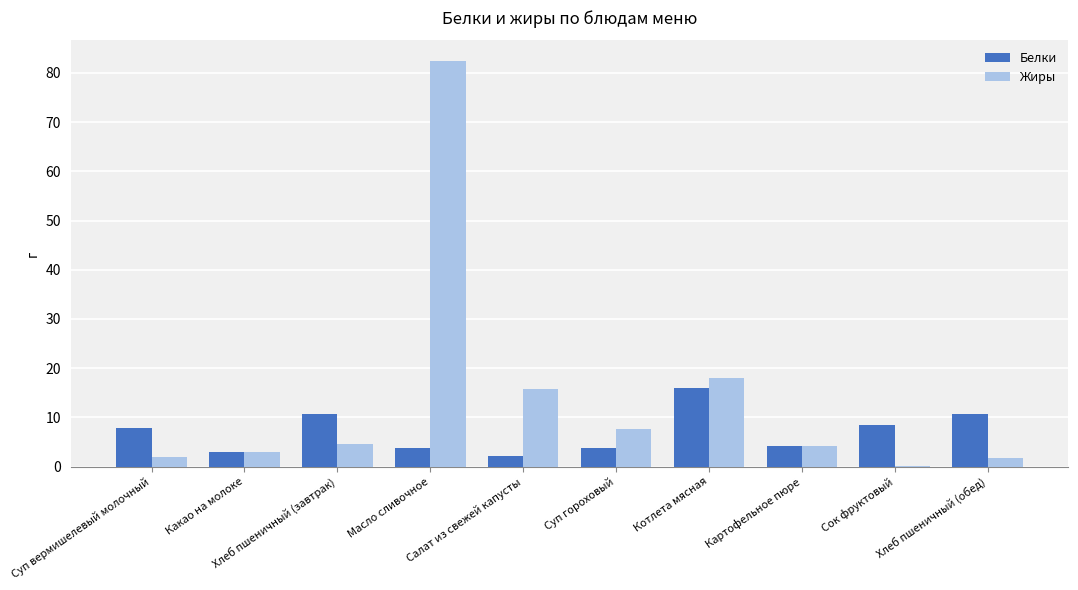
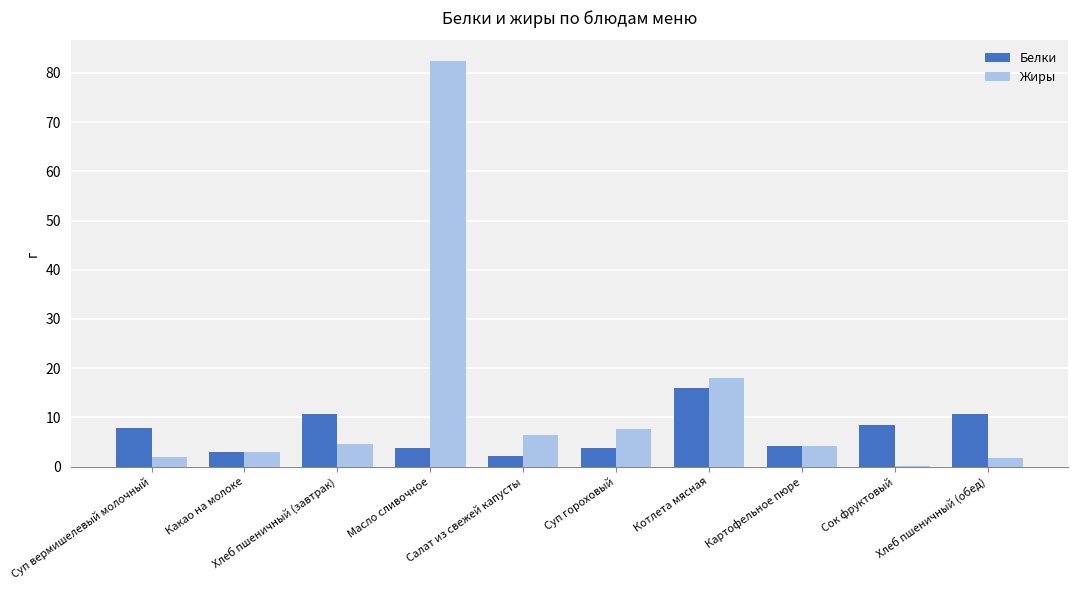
  {
    "Белки": {
      "Суп вермишелевый молочный": 8,
      "Какао на молоке": 3,
      "Хлеб пшеничный (завтрак)": 11,
      "Масло сливочное": 4,
      "Салат из свежей капусты": 2,
      "Суп гороховый": 4,
      "Котлета мясная": 16,
      "Картофельное пюре": 4,
      "Сок фруктовый": 8,
      "Хлеб пшеничный (обед)": 11
    },
    "Жиры": {
      "Суп вермишелевый молочный": 2,
      "Какао на молоке": 3,
      "Хлеб пшеничный (завтрак)": 5,
      "Масло сливочное": 83,
-     "Салат из свежей капусты": 16,
+     "Салат из свежей капусты": 6,
      "Суп гороховый": 8,
      "Котлета мясная": 18,
      "Картофельное пюре": 4,
      "Хлеб пшеничный (обед)": 2
    }
  }
